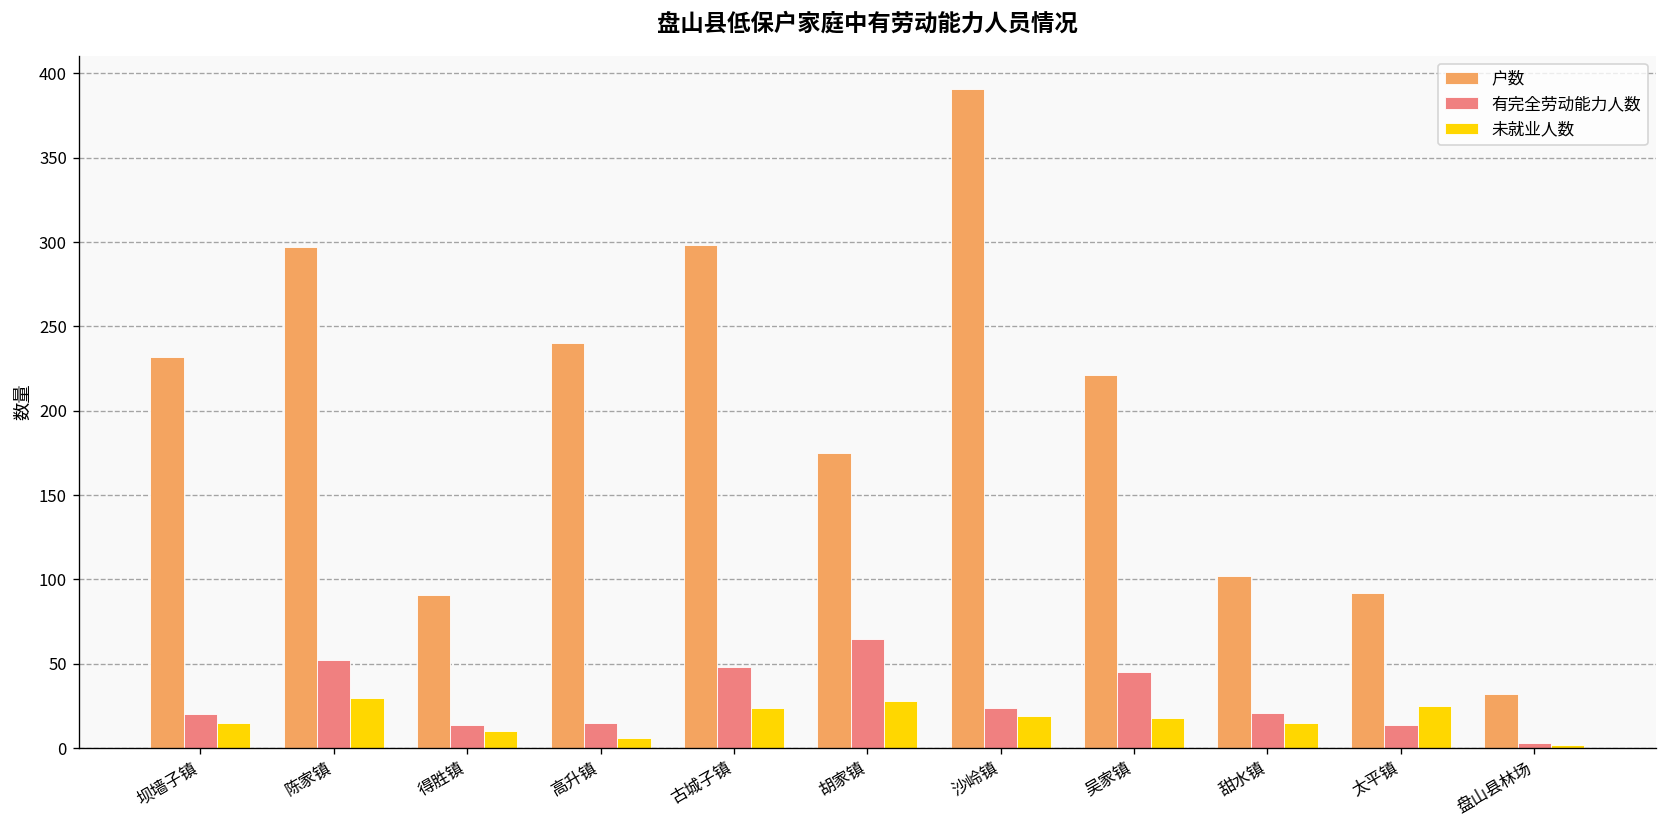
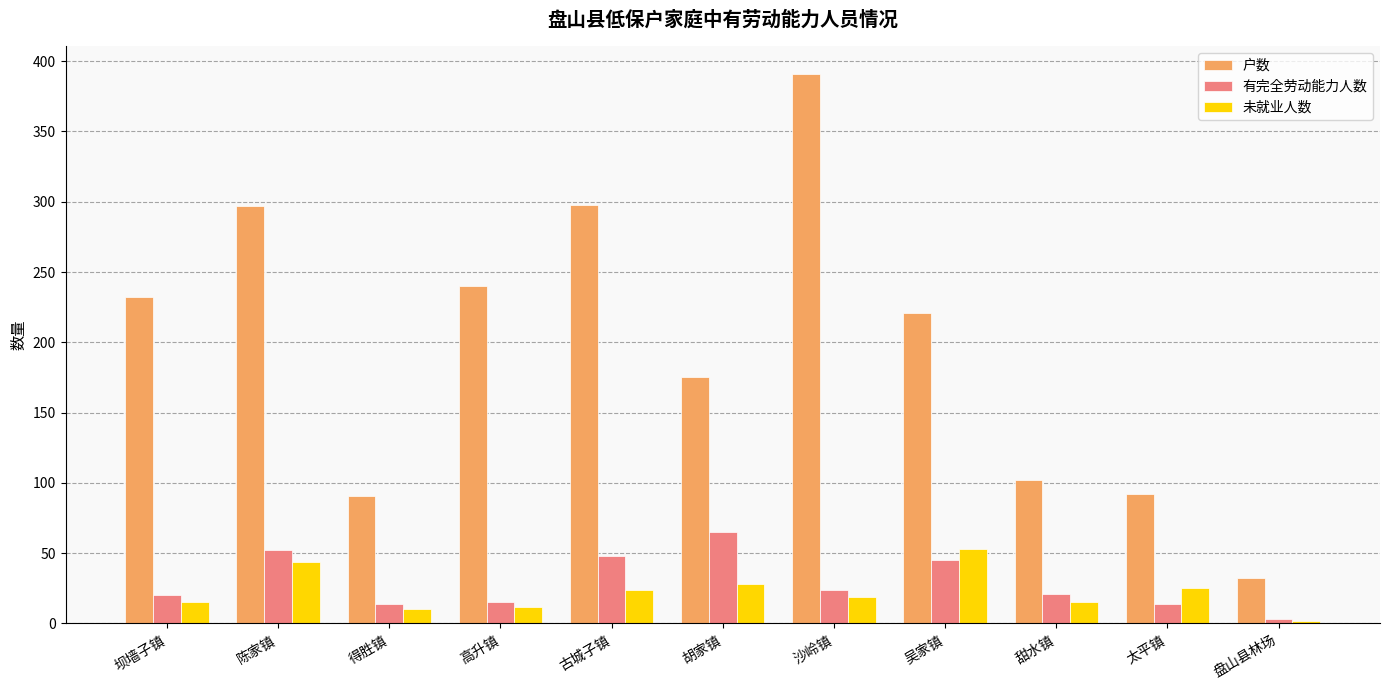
  {
    "未就业人数": {
      "坝墙子镇": 15,
-     "陈家镇": 30,
+     "陈家镇": 44,
      "得胜镇": 10,
-     "高升镇": 6,
+     "高升镇": 12,
      "古城子镇": 24,
      "胡家镇": 28,
      "沙岭镇": 19,
-     "吴家镇": 18,
+     "吴家镇": 53,
      "甜水镇": 15,
      "太平镇": 25,
      "盘山县林场": 2
    }
  }
